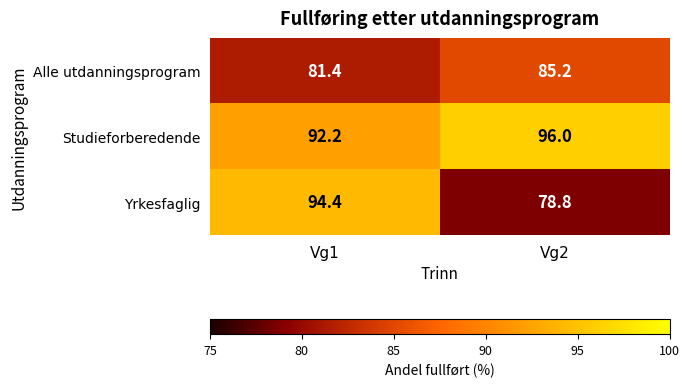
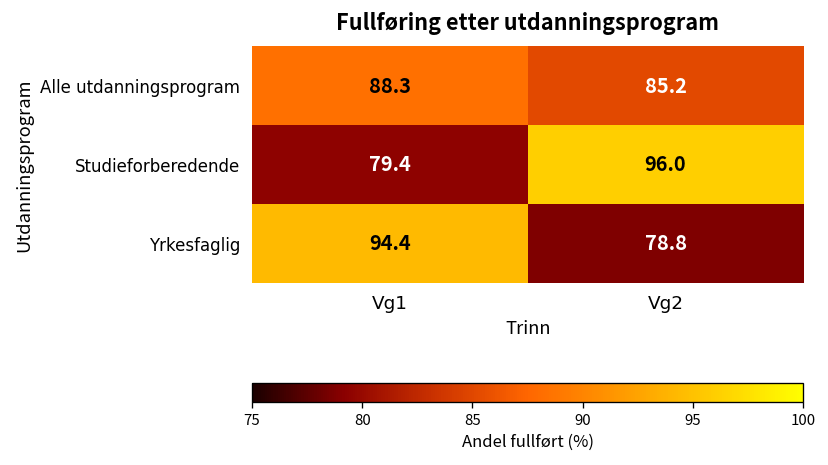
  {
    "Alle utdanningsprogram": {
-     "Vg1": 81.4,
+     "Vg1": 88.3,
      "Vg2": 85.2
    },
    "Studieforberedende": {
-     "Vg1": 92.2,
+     "Vg1": 79.4,
      "Vg2": 96.0
    },
    "Yrkesfaglig": {
      "Vg1": 94.4,
      "Vg2": 78.8
    }
  }
